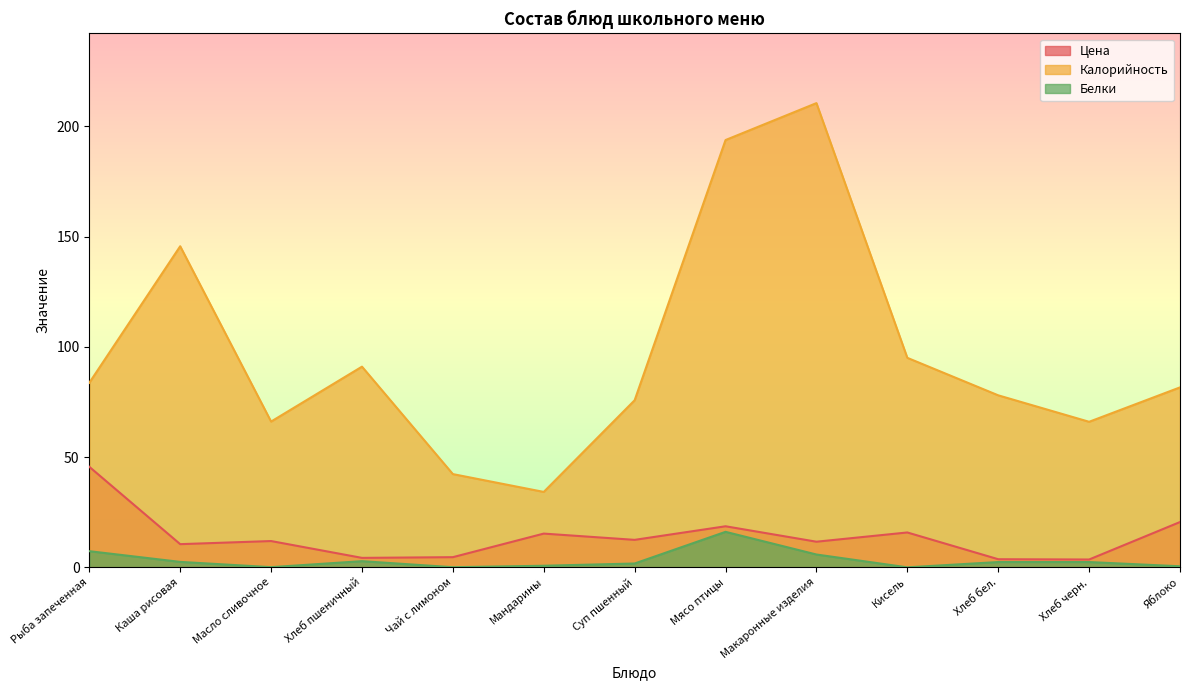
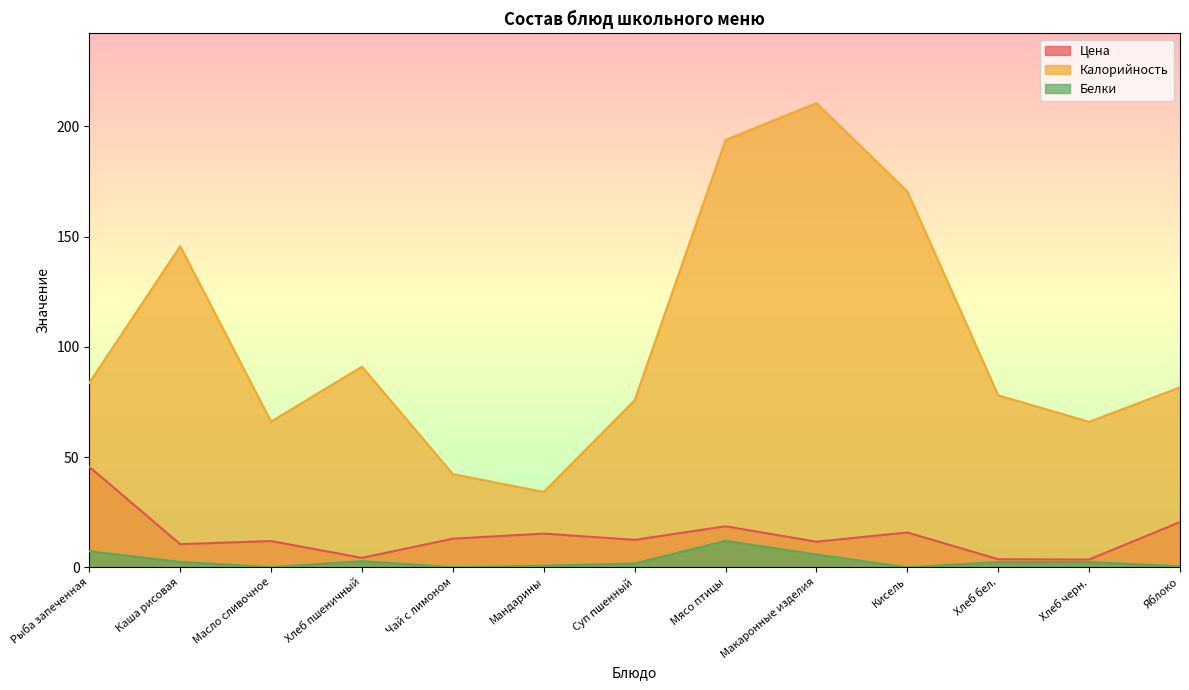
  {
    "Цена": {
      "Рыба запеченная": 46,
      "Каша рисовая": 11,
      "Масло сливочное": 12,
      "Хлеб пшеничный": 4,
-     "Чай с лимоном": 5,
+     "Чай с лимоном": 13,
      "Мандарины": 15,
      "Суп пшенный": 12,
      "Мясо птицы": 19,
      "Макаронные изделия": 12,
      "Кисель": 16,
      "Хлеб бел.": 4,
      "Яблоко": 21
    },
    "Калорийность": {
      "Рыба запеченная": 84,
      "Каша рисовая": 146,
      "Масло сливочное": 66,
      "Хлеб пшеничный": 91,
      "Чай с лимоном": 42,
      "Мандарины": 34,
      "Суп пшенный": 76,
      "Мясо птицы": 194,
      "Макаронные изделия": 211,
-     "Кисель": 95,
+     "Кисель": 170,
      "Хлеб бел.": 78,
      "Хлеб черн.": 66,
      "Яблоко": 82
    },
    "Белки": {
      "Рыба запеченная": 7,
      "Каша рисовая": 2,
      "Масло сливочное": 0,
      "Хлеб пшеничный": 3,
      "Чай с лимоном": 0,
      "Мандарины": 1,
      "Суп пшенный": 2,
-     "Мясо птицы": 16,
+     "Мясо птицы": 12,
      "Макаронные изделия": 6,
      "Кисель": 0,
      "Хлеб бел.": 2,
      "Яблоко": 0
    }
  }
